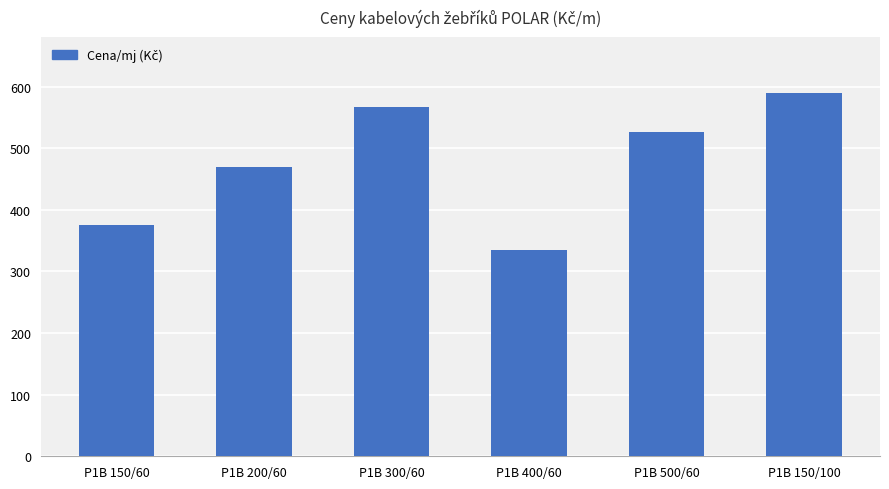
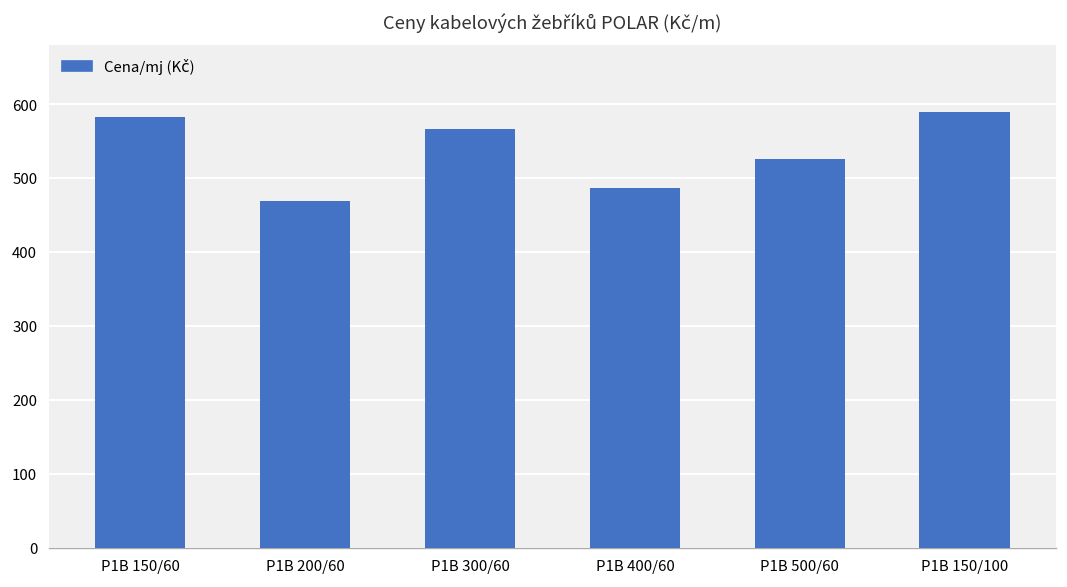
  {
-   "P1B 150/60": 380,
+   "P1B 150/60": 580,
    "P1B 200/60": 470,
    "P1B 300/60": 570,
-   "P1B 400/60": 340,
+   "P1B 400/60": 490,
    "P1B 500/60": 530,
    "P1B 150/100": 590
  }
